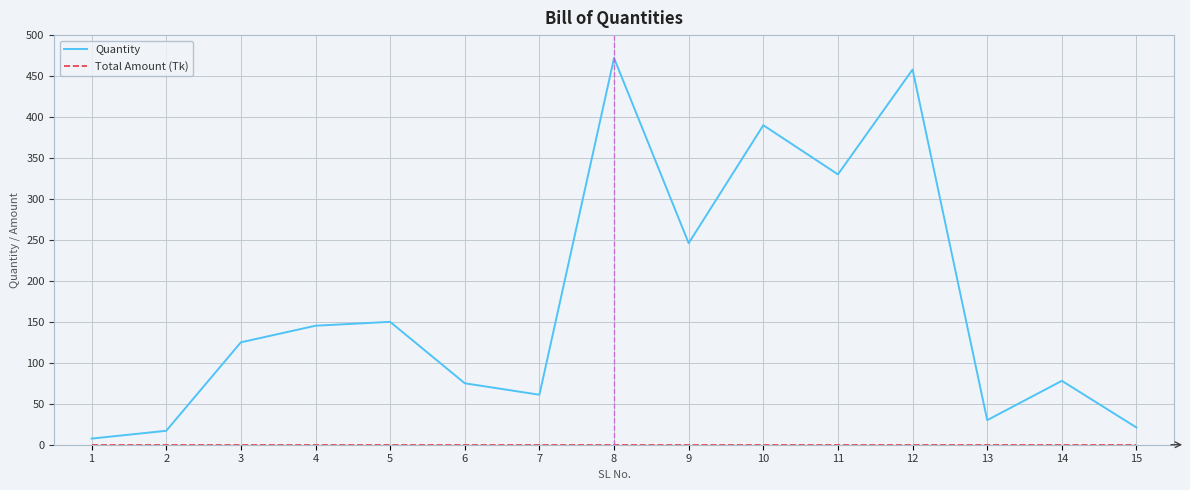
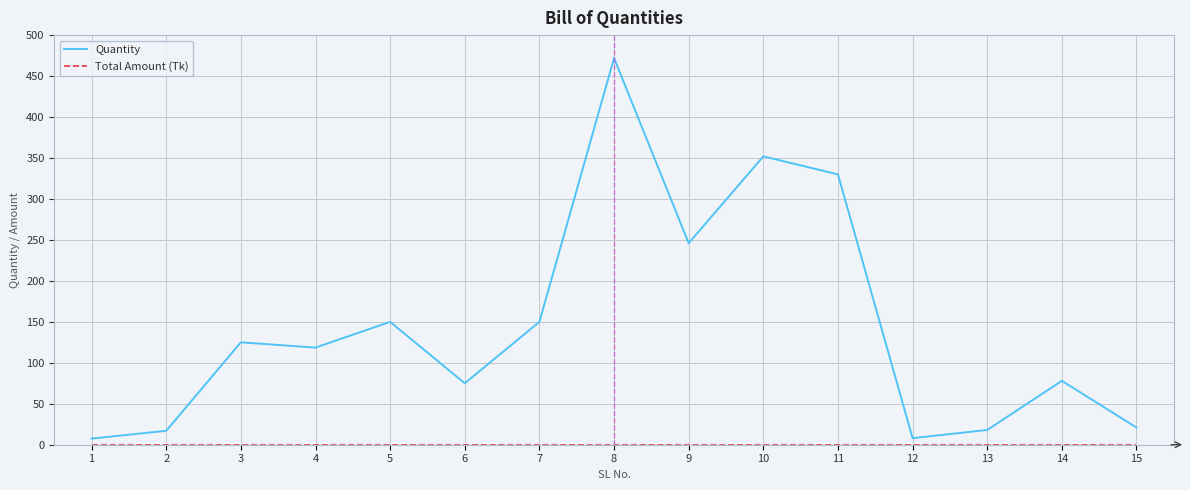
  {
    "Quantity": {
      "1": 10,
      "2": 20,
      "3": 130,
-     "4": 150,
+     "4": 120,
      "5": 150,
      "6": 80,
-     "7": 60,
+     "7": 150,
      "8": 470,
      "9": 250,
-     "10": 390,
+     "10": 350,
      "11": 330,
-     "12": 460,
-     "13": 30,
+     "12": 10,
+     "13": 20,
      "14": 80,
      "15": 20
    },
    "Total Amount (Tk)": {
      "1": 0,
      "2": 0,
      "3": 0,
      "4": 0,
      "5": 0,
      "6": 0,
      "7": 0,
      "8": 0,
      "9": 0,
      "10": 0,
      "11": 0,
      "12": 0,
      "13": 0,
      "14": 0,
      "15": 0
    }
  }
